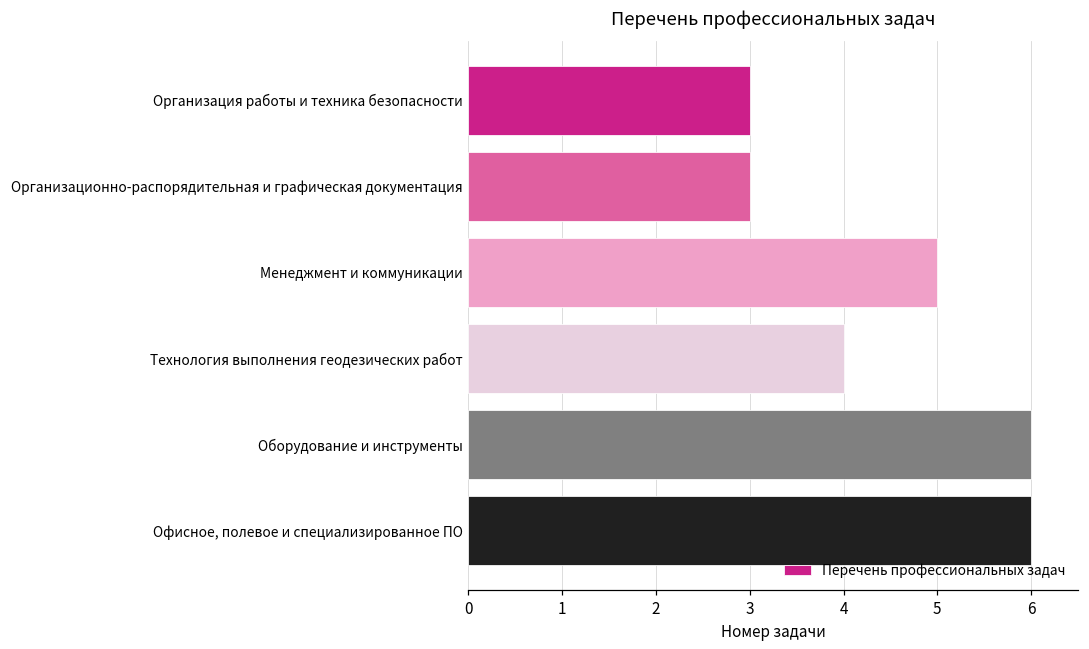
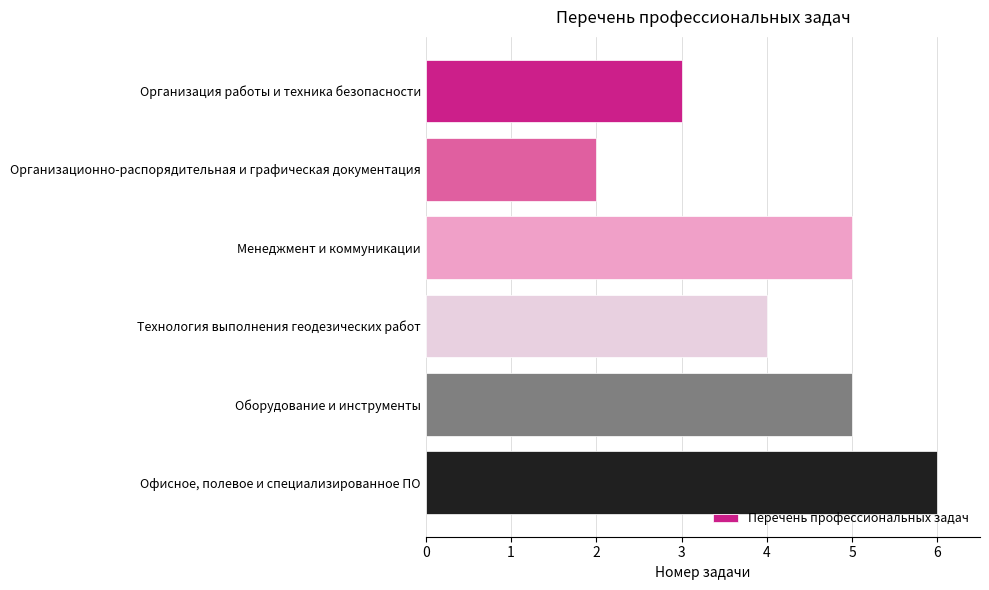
  {
    "Организация работы и техника безопасности": 3,
-   "Организационно-распорядительная и графическая документация": 3,
+   "Организационно-распорядительная и графическая документация": 2,
    "Менеджмент и коммуникации": 5,
    "Технология выполнения геодезических работ": 4,
-   "Оборудование и инструменты": 6,
+   "Оборудование и инструменты": 5,
    "Офисное, полевое и специализированное ПО": 6
  }
